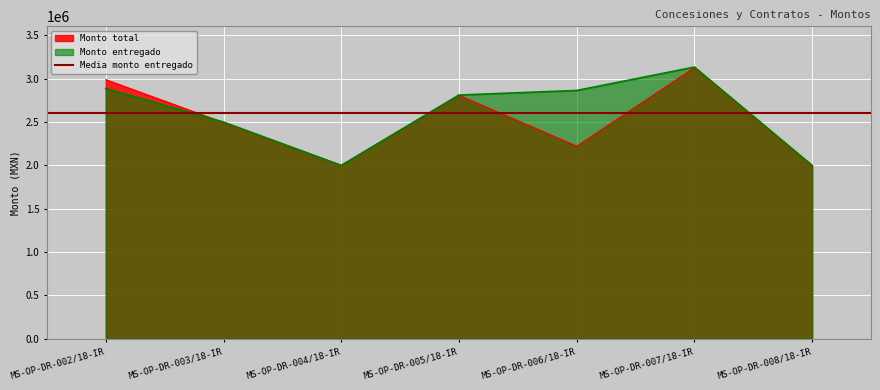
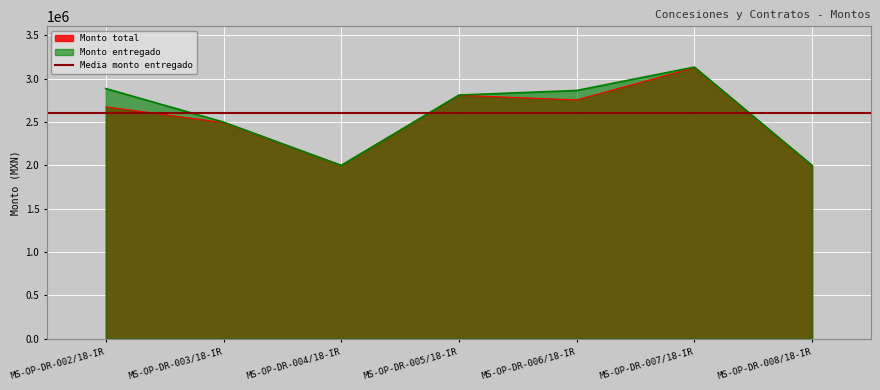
  {
    "Monto total": {
-     "MS-OP-DR-002/18-IR": 3000000,
-     "MS-OP-DR-006/18-IR": 2200000
+     "MS-OP-DR-002/18-IR": 2700000,
+     "MS-OP-DR-006/18-IR": 2800000
    },
    "Monto entregado": {
      "MS-OP-DR-002/18-IR": 2900000,
      "MS-OP-DR-006/18-IR": 2900000
    }
  }
